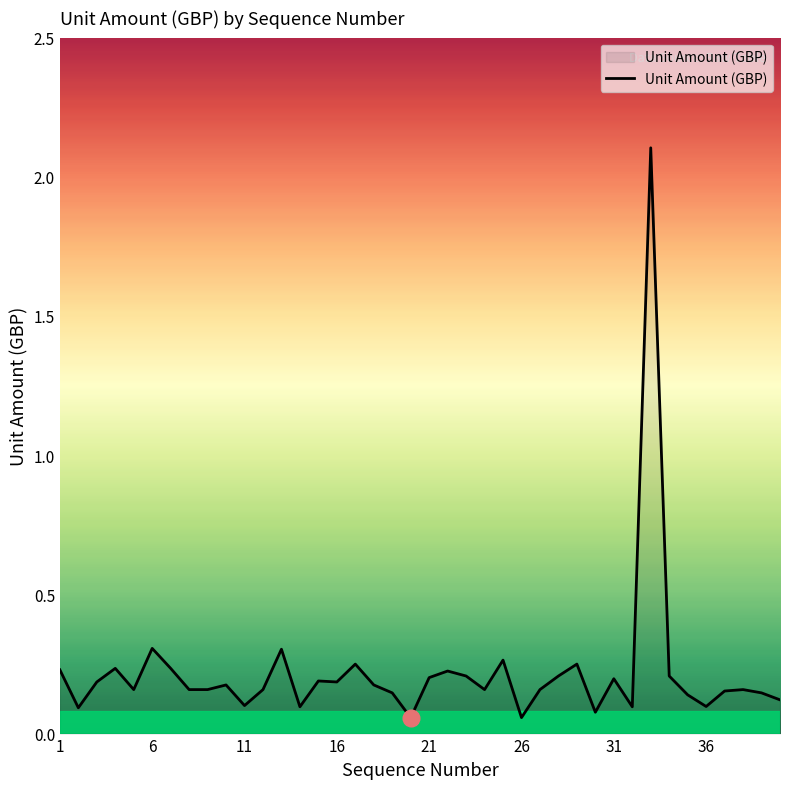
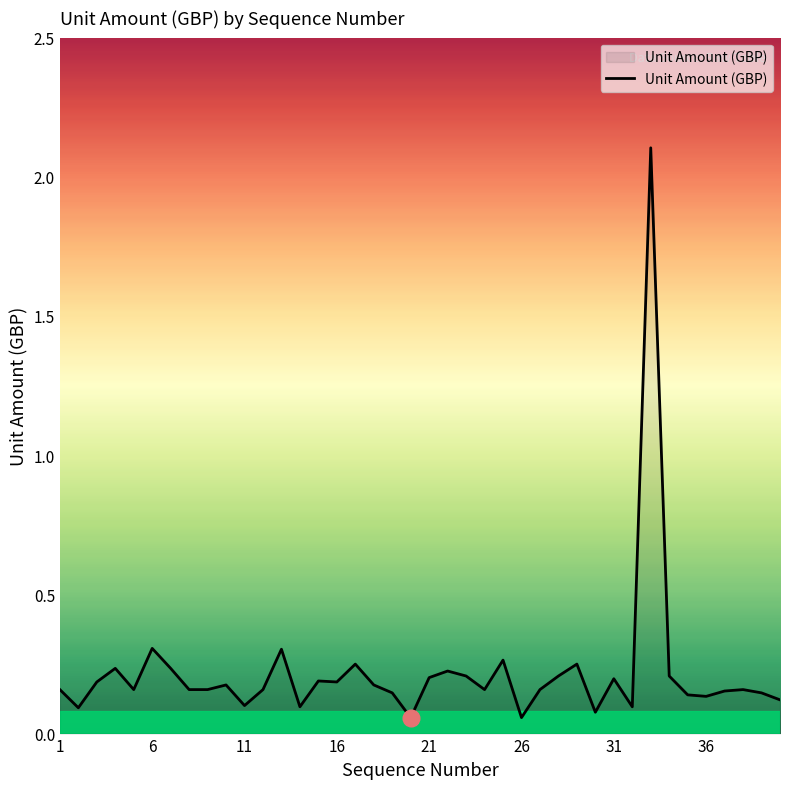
  {
    "Unit Amount (GBP)": {
-     "1": 0.23,
+     "1": 0.16,
      "6": 0.31,
      "11": 0.10,
      "16": 0.19,
      "21": 0.20,
      "31": 0.20,
-     "36": 0.10
+     "36": 0.13
    }
  }
